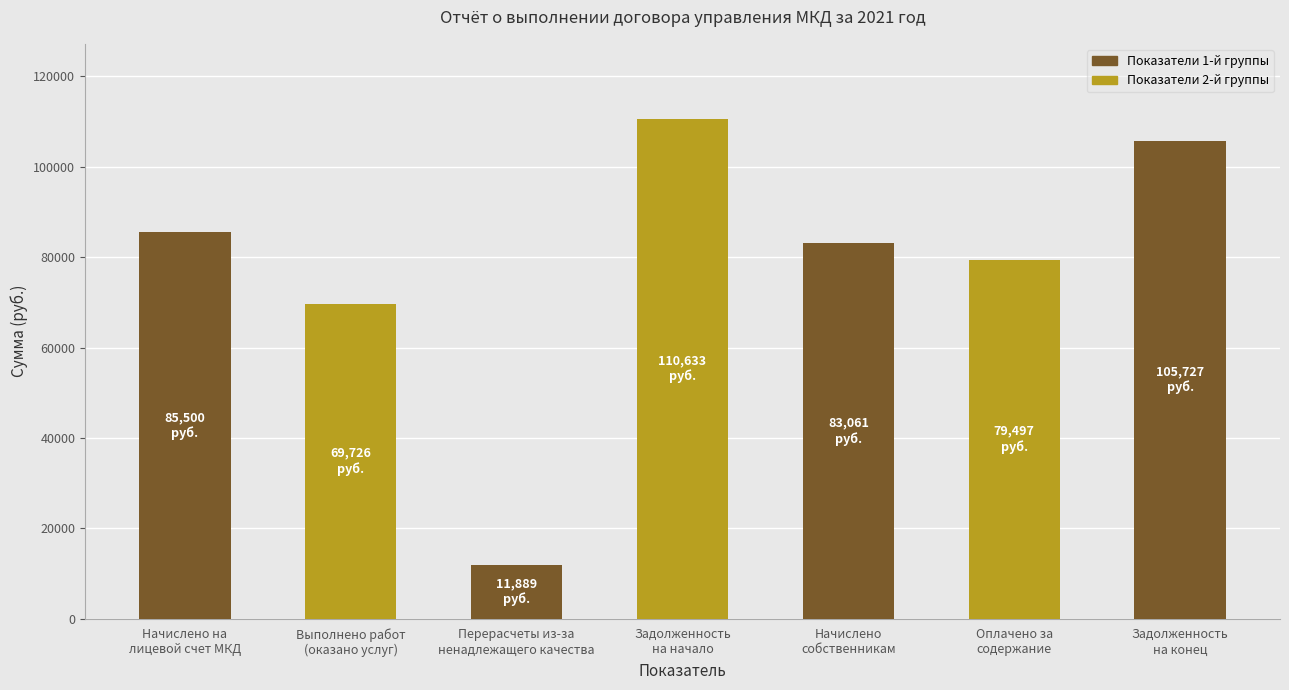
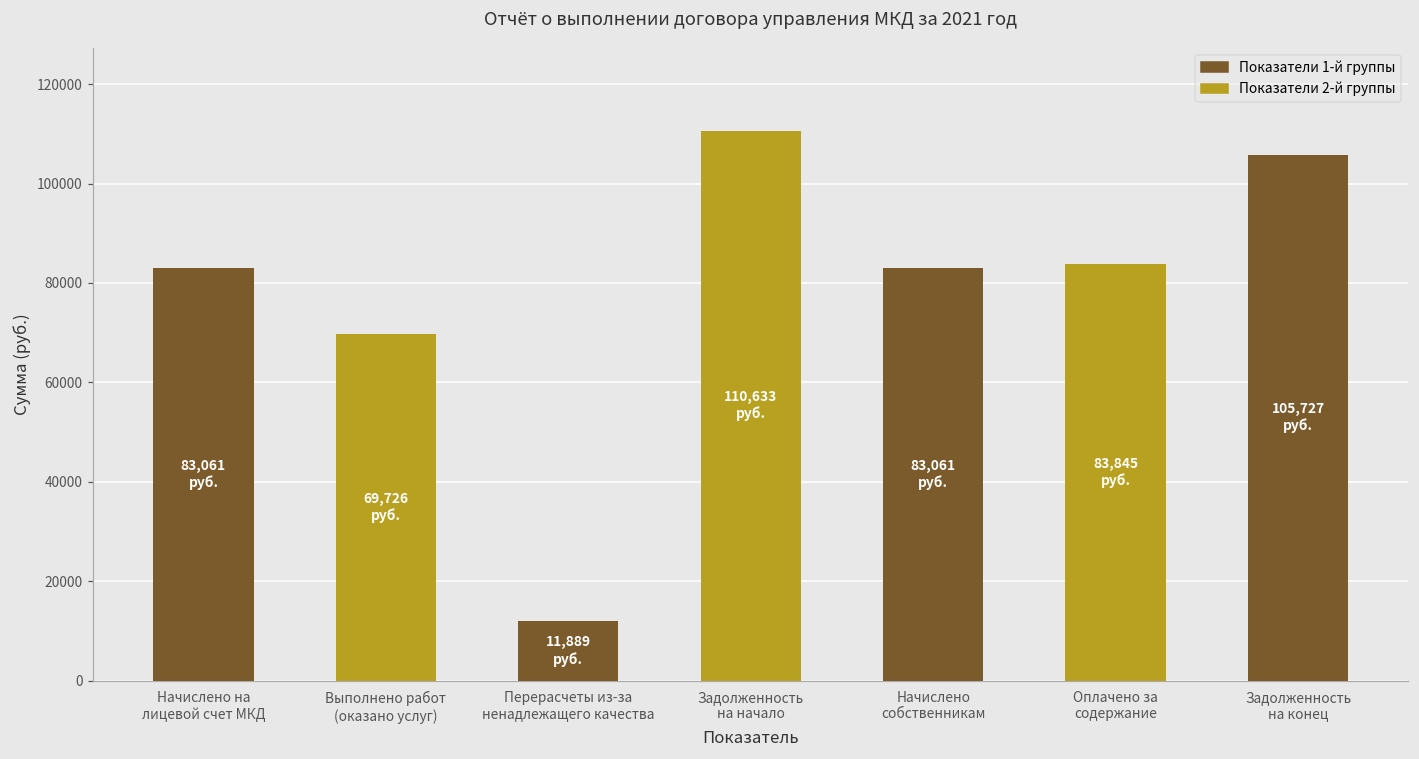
  {
-   "Начислено на лицевой счет МКД": "85,500",
+   "Начислено на лицевой счет МКД": "83,061",
    "Выполнено работ (оказано услуг)": "69,726",
    "Перерасчеты из-за ненадлежащего качества": "11,889",
    "Задолженность на начало": "110,633",
    "Начислено собственникам": "83,061",
-   "Оплачено за содержание": "79,497",
+   "Оплачено за содержание": "83,845",
    "Задолженность на конец": "105,727"
  }
